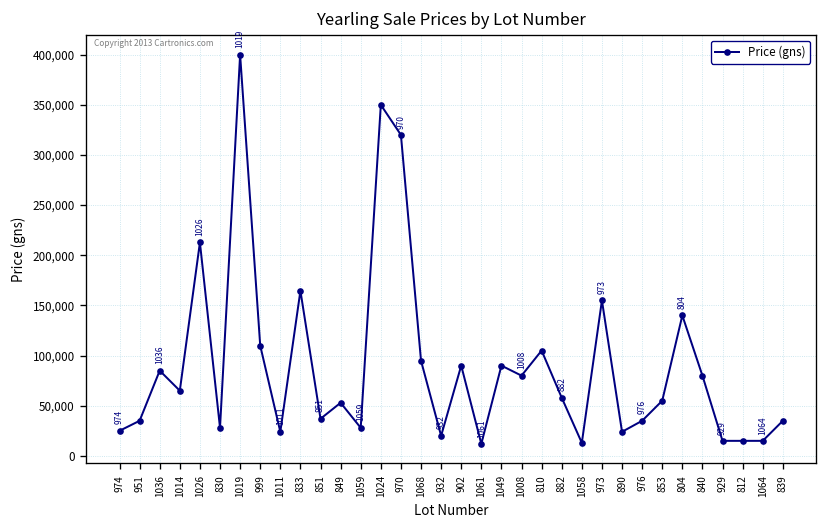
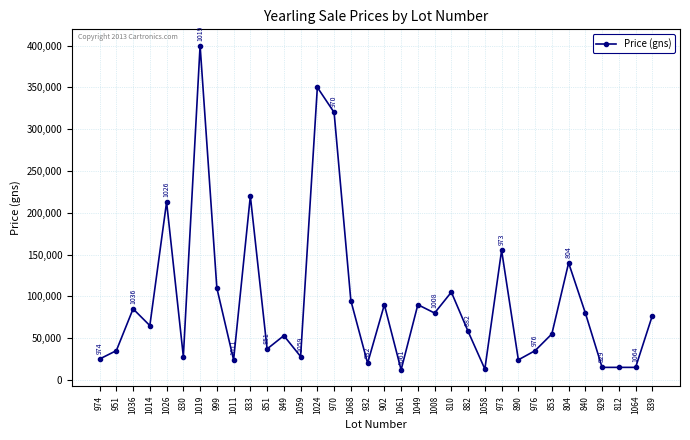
  {
    "951": "40,000",
    "1014": "70,000",
    "830": "30,000",
    "999": "110,000",
-   "833": "160,000",
+   "833": "220,000",
    "849": "50,000",
    "1024": "350,000",
    "1068": "90,000",
    "902": "90,000",
    "1049": "90,000",
    "810": "110,000",
    "1058": "10,000",
    "890": "20,000",
    "853": "60,000",
    "840": "80,000",
    "812": "20,000",
-   "839": "40,000"
+   "839": "80,000"
  }
